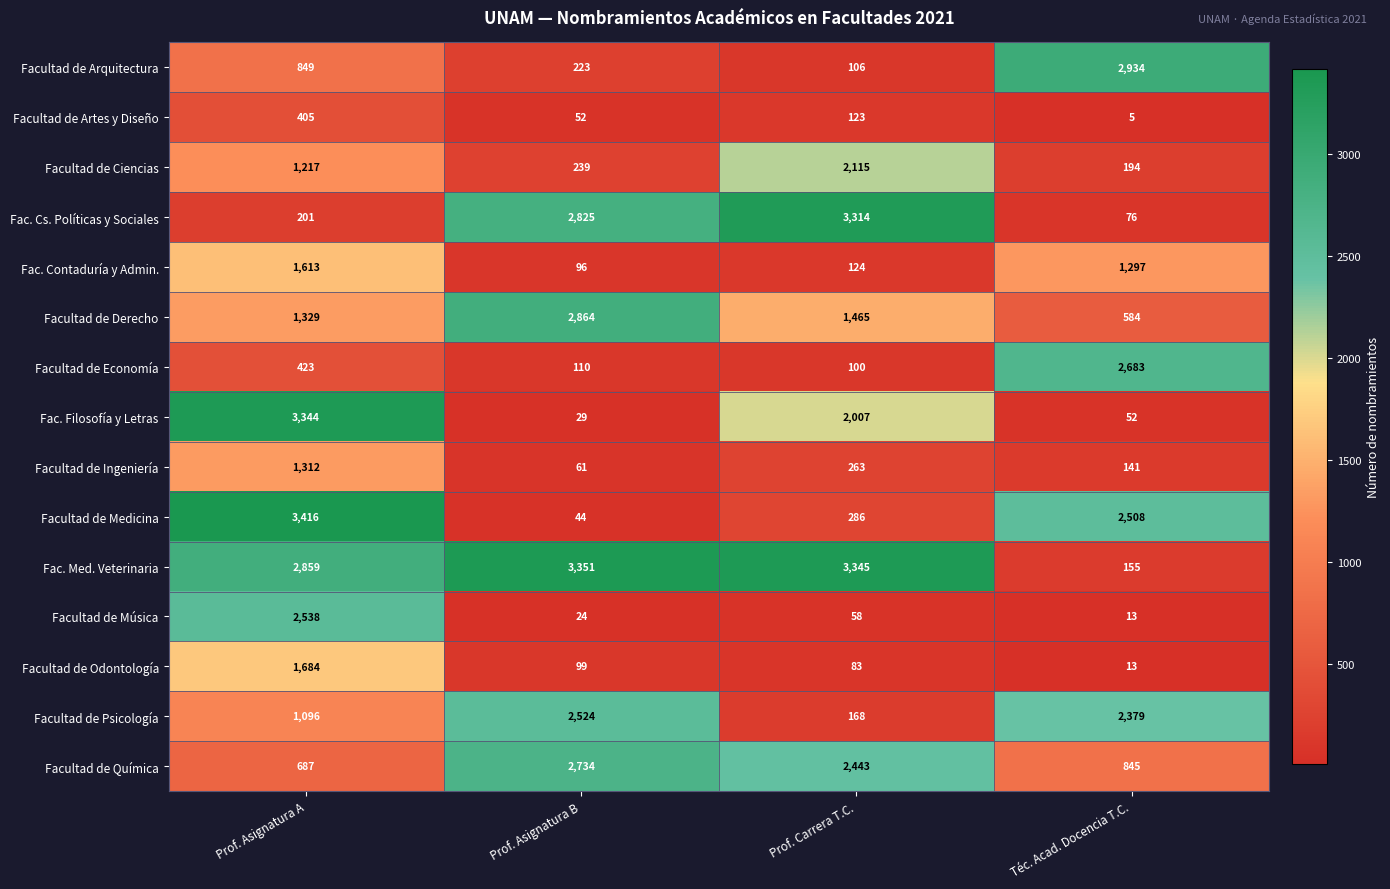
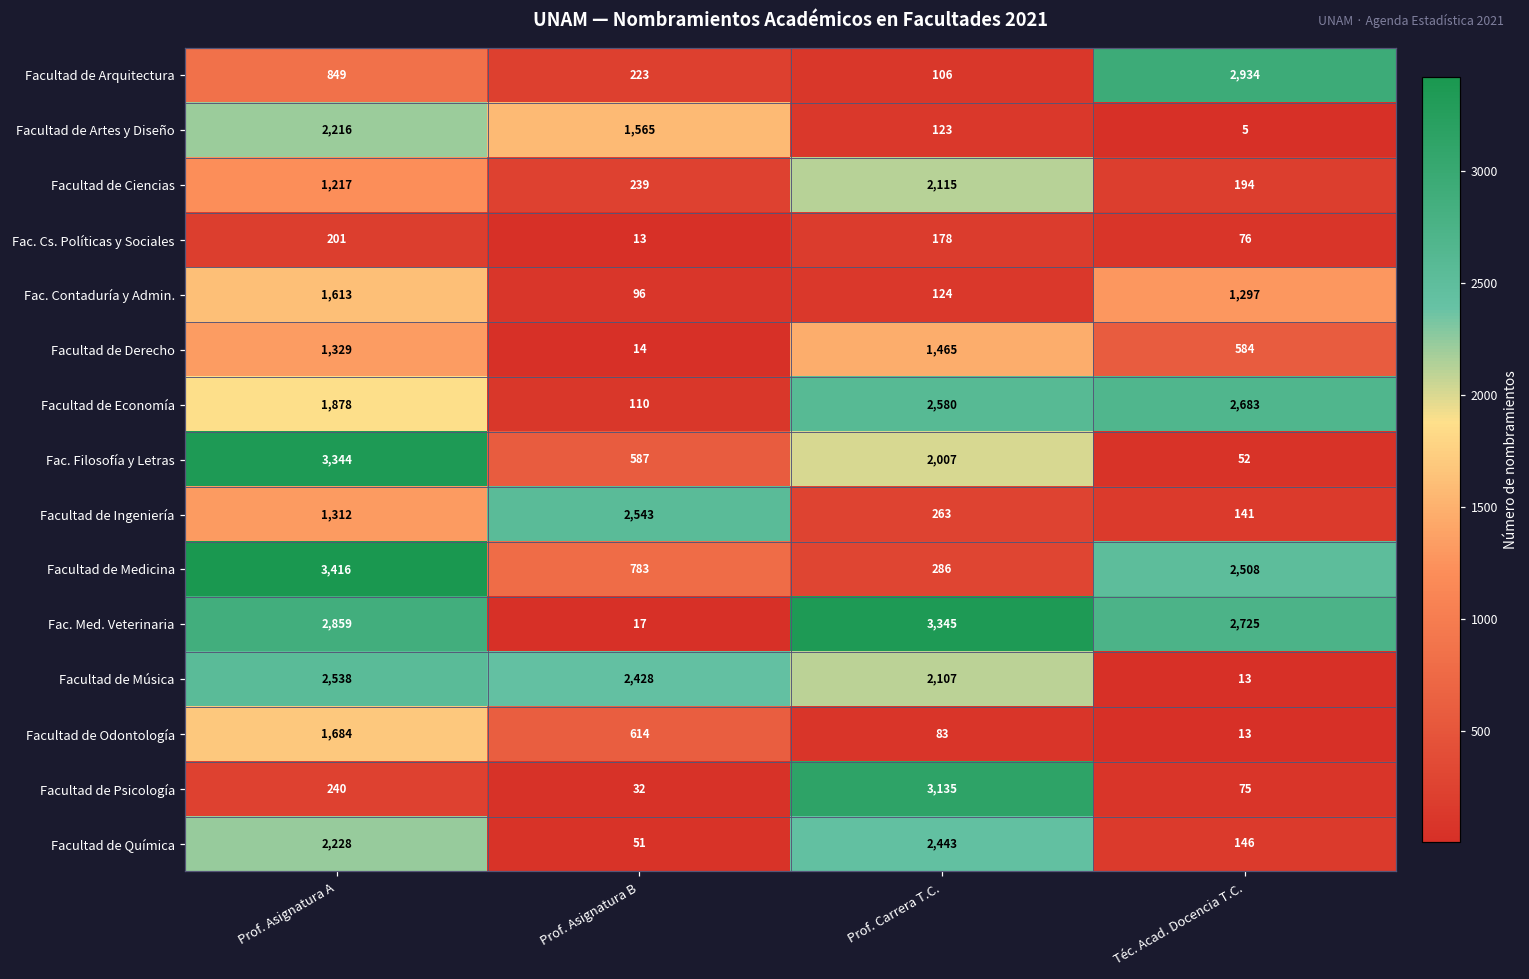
  {
    "Facultad de Arquitectura": {
      "Prof. Asignatura A": "849",
      "Prof. Asignatura B": "223",
      "Prof. Carrera T.C.": "106",
      "Téc. Acad. Docencia T.C.": "2,934"
    },
    "Facultad de Artes y Diseño": {
-     "Prof. Asignatura A": "405",
-     "Prof. Asignatura B": "52",
+     "Prof. Asignatura A": "2,216",
+     "Prof. Asignatura B": "1,565",
      "Prof. Carrera T.C.": "123",
      "Téc. Acad. Docencia T.C.": "5"
    },
    "Facultad de Ciencias": {
      "Prof. Asignatura A": "1,217",
      "Prof. Asignatura B": "239",
      "Prof. Carrera T.C.": "2,115",
      "Téc. Acad. Docencia T.C.": "194"
    },
    "Fac. Cs. Políticas y Sociales": {
      "Prof. Asignatura A": "201",
-     "Prof. Asignatura B": "2,825",
-     "Prof. Carrera T.C.": "3,314",
+     "Prof. Asignatura B": "13",
+     "Prof. Carrera T.C.": "178",
      "Téc. Acad. Docencia T.C.": "76"
    },
    "Fac. Contaduría y Admin.": {
      "Prof. Asignatura A": "1,613",
      "Prof. Asignatura B": "96",
      "Prof. Carrera T.C.": "124",
      "Téc. Acad. Docencia T.C.": "1,297"
    },
    "Facultad de Derecho": {
      "Prof. Asignatura A": "1,329",
-     "Prof. Asignatura B": "2,864",
+     "Prof. Asignatura B": "14",
      "Prof. Carrera T.C.": "1,465",
      "Téc. Acad. Docencia T.C.": "584"
    },
    "Facultad de Economía": {
-     "Prof. Asignatura A": "423",
+     "Prof. Asignatura A": "1,878",
      "Prof. Asignatura B": "110",
-     "Prof. Carrera T.C.": "100",
+     "Prof. Carrera T.C.": "2,580",
      "Téc. Acad. Docencia T.C.": "2,683"
    },
    "Fac. Filosofía y Letras": {
      "Prof. Asignatura A": "3,344",
-     "Prof. Asignatura B": "29",
+     "Prof. Asignatura B": "587",
      "Prof. Carrera T.C.": "2,007",
      "Téc. Acad. Docencia T.C.": "52"
    },
    "Facultad de Ingeniería": {
      "Prof. Asignatura A": "1,312",
-     "Prof. Asignatura B": "61",
+     "Prof. Asignatura B": "2,543",
      "Prof. Carrera T.C.": "263",
      "Téc. Acad. Docencia T.C.": "141"
    },
    "Facultad de Medicina": {
      "Prof. Asignatura A": "3,416",
-     "Prof. Asignatura B": "44",
+     "Prof. Asignatura B": "783",
      "Prof. Carrera T.C.": "286",
      "Téc. Acad. Docencia T.C.": "2,508"
    },
    "Fac. Med. Veterinaria": {
      "Prof. Asignatura A": "2,859",
-     "Prof. Asignatura B": "3,351",
+     "Prof. Asignatura B": "17",
      "Prof. Carrera T.C.": "3,345",
-     "Téc. Acad. Docencia T.C.": "155"
+     "Téc. Acad. Docencia T.C.": "2,725"
    },
    "Facultad de Música": {
      "Prof. Asignatura A": "2,538",
-     "Prof. Asignatura B": "24",
-     "Prof. Carrera T.C.": "58",
+     "Prof. Asignatura B": "2,428",
+     "Prof. Carrera T.C.": "2,107",
      "Téc. Acad. Docencia T.C.": "13"
    },
    "Facultad de Odontología": {
      "Prof. Asignatura A": "1,684",
-     "Prof. Asignatura B": "99",
+     "Prof. Asignatura B": "614",
      "Prof. Carrera T.C.": "83",
      "Téc. Acad. Docencia T.C.": "13"
    },
    "Facultad de Psicología": {
-     "Prof. Asignatura A": "1,096",
-     "Prof. Asignatura B": "2,524",
-     "Prof. Carrera T.C.": "168",
-     "Téc. Acad. Docencia T.C.": "2,379"
+     "Prof. Asignatura A": "240",
+     "Prof. Asignatura B": "32",
+     "Prof. Carrera T.C.": "3,135",
+     "Téc. Acad. Docencia T.C.": "75"
    },
    "Facultad de Química": {
-     "Prof. Asignatura A": "687",
-     "Prof. Asignatura B": "2,734",
+     "Prof. Asignatura A": "2,228",
+     "Prof. Asignatura B": "51",
      "Prof. Carrera T.C.": "2,443",
-     "Téc. Acad. Docencia T.C.": "845"
+     "Téc. Acad. Docencia T.C.": "146"
    }
  }
